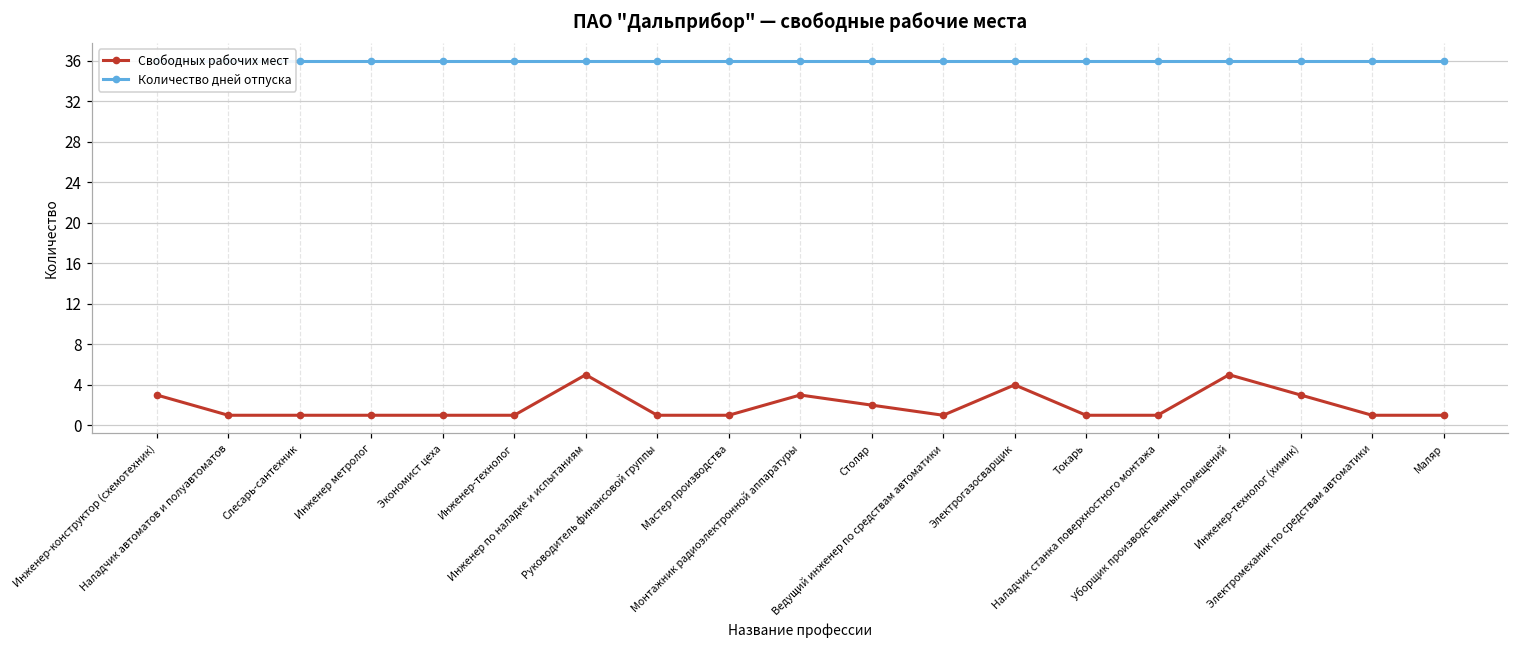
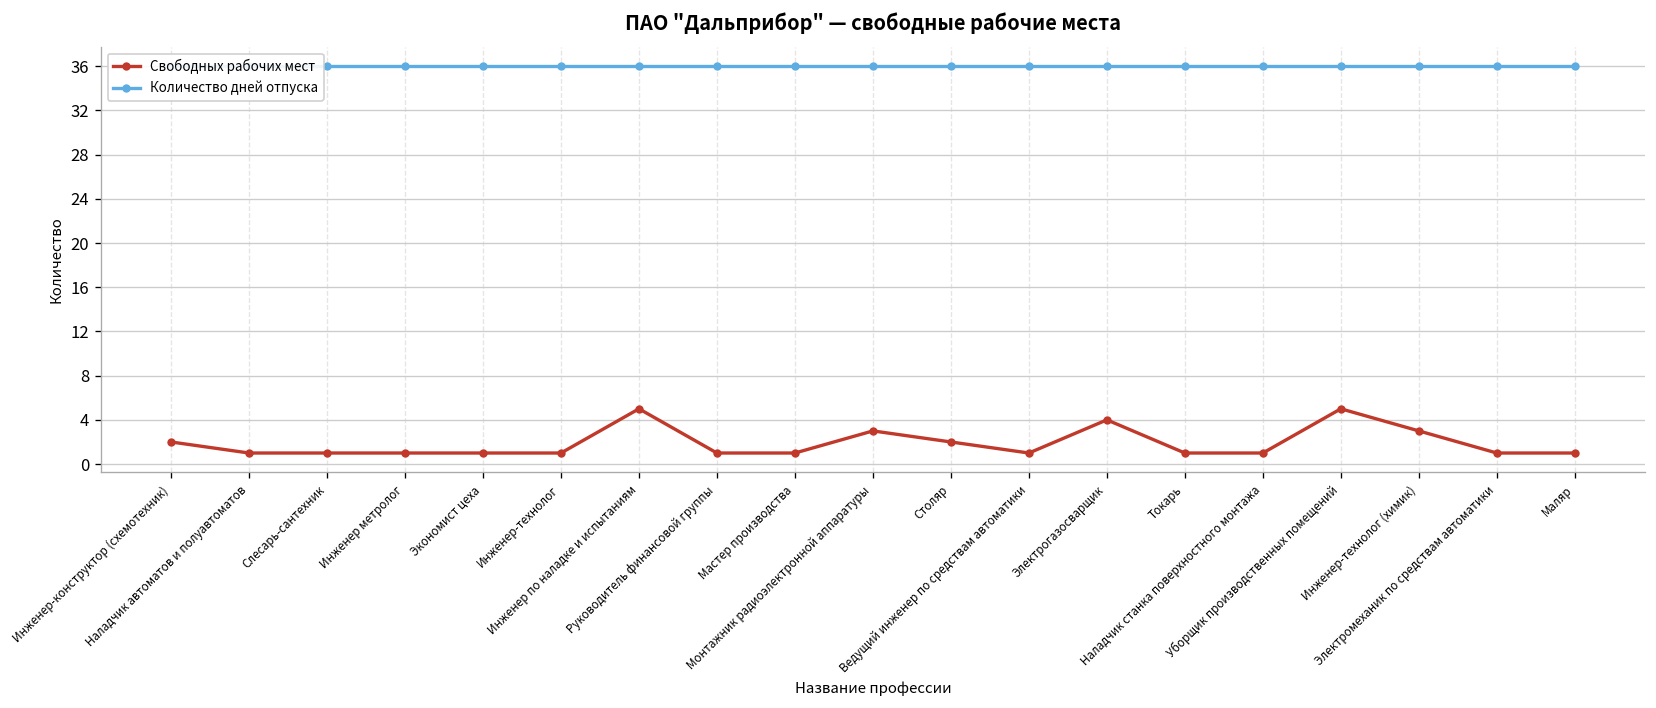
  {
    "Свободных рабочих мест": {
-     "Инженер-конструктор (схемотехник)": 3,
+     "Инженер-конструктор (схемотехник)": 2,
      "Наладчик автоматов и полуавтоматов": 1,
      "Слесарь-сантехник": 1,
      "Инженер метролог": 1,
      "Экономист цеха": 1,
      "Инженер-технолог": 1,
      "Инженер по наладке и испытаниям": 5,
      "Руководитель финансовой группы": 1,
      "Мастер производства": 1,
      "Монтажник радиоэлектронной аппаратуры": 3,
      "Столяр": 2,
      "Ведущий инженер по средствам автоматики": 1,
      "Электрогазосварщик": 4,
      "Токарь": 1,
      "Наладчик станка поверхностного монтажа": 1,
      "Уборщик производственных помещений": 5,
      "Инженер-технолог (химик)": 3,
      "Электромеханик по средствам автоматики": 1,
      "Маляр": 1
    },
    "Количество дней отпуска": {
      "Слесарь-сантехник": 36,
      "Инженер метролог": 36,
      "Экономист цеха": 36,
      "Инженер-технолог": 36,
      "Инженер по наладке и испытаниям": 36,
      "Руководитель финансовой группы": 36,
      "Мастер производства": 36,
      "Монтажник радиоэлектронной аппаратуры": 36,
      "Столяр": 36,
      "Ведущий инженер по средствам автоматики": 36,
      "Электрогазосварщик": 36,
      "Токарь": 36,
      "Наладчик станка поверхностного монтажа": 36,
      "Уборщик производственных помещений": 36,
      "Инженер-технолог (химик)": 36,
      "Электромеханик по средствам автоматики": 36,
      "Маляр": 36
    }
  }
